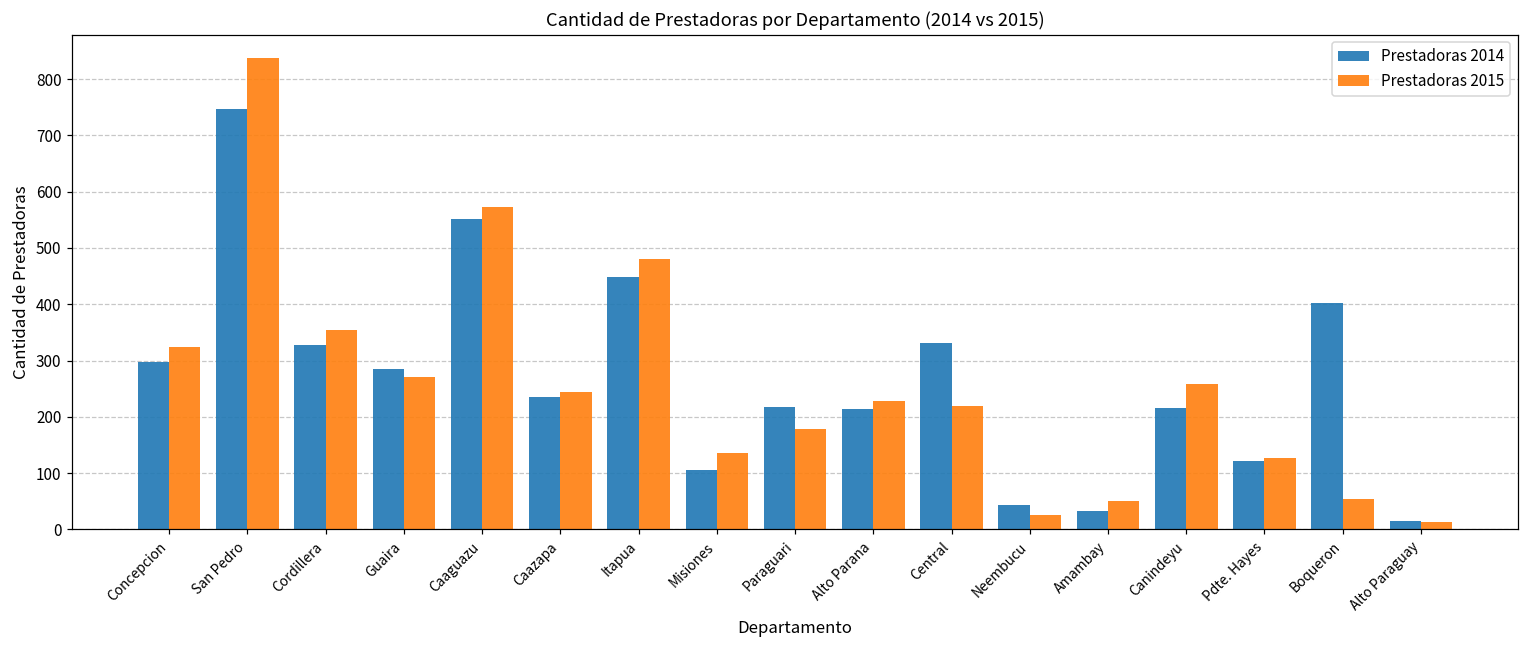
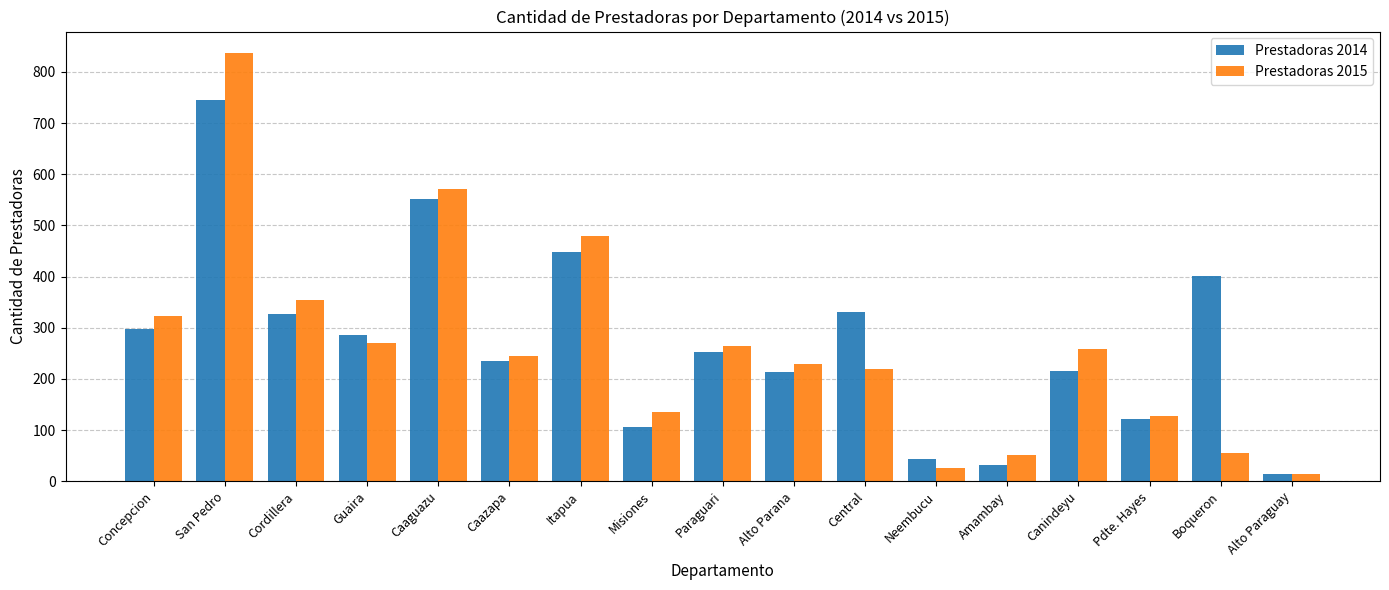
  {
    "Prestadoras 2014": {
      "Concepcion": 300,
      "San Pedro": 750,
      "Cordillera": 330,
      "Guaira": 290,
      "Caaguazu": 550,
      "Caazapa": 240,
      "Itapua": 450,
      "Misiones": 110,
-     "Paraguari": 220,
+     "Paraguari": 250,
      "Alto Parana": 210,
      "Central": 330,
      "Neembucu": 40,
      "Amambay": 30,
      "Canindeyu": 220,
      "Pdte. Hayes": 120,
      "Boqueron": 400,
      "Alto Paraguay": 20
    },
    "Prestadoras 2015": {
      "Concepcion": 320,
      "San Pedro": 840,
      "Cordillera": 360,
      "Guaira": 270,
      "Caaguazu": 570,
      "Caazapa": 250,
      "Itapua": 480,
      "Misiones": 140,
-     "Paraguari": 180,
+     "Paraguari": 260,
      "Alto Parana": 230,
      "Central": 220,
      "Neembucu": 30,
      "Amambay": 50,
      "Canindeyu": 260,
      "Pdte. Hayes": 130,
      "Boqueron": 60,
      "Alto Paraguay": 10
    }
  }
